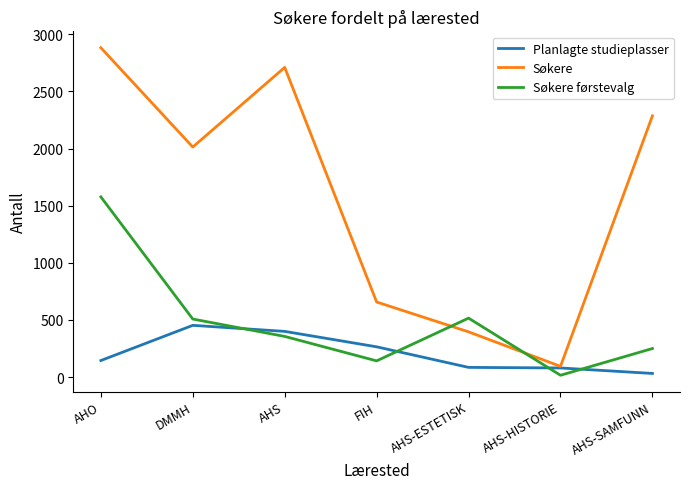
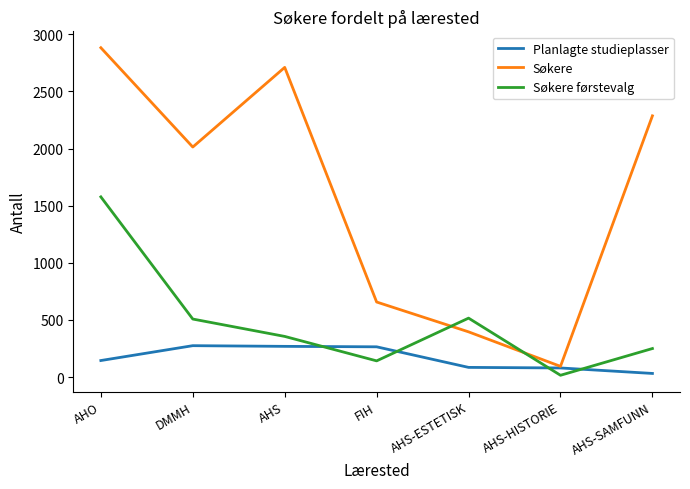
  {
    "Planlagte studieplasser": {
      "AHO": 150,
-     "DMMH": 450,
-     "AHS": 400,
+     "DMMH": 280,
+     "AHS": 270,
      "FIH": 270,
      "AHS-ESTETISK": 90,
      "AHS-SAMFUNN": 30
    },
    "Søkere": {
      "AHO": 2880,
      "DMMH": 2010,
      "AHS": 2710,
      "FIH": 660,
      "AHS-ESTETISK": 400,
      "AHS-SAMFUNN": 2290
    },
    "Søkere førstevalg": {
      "AHO": 1580,
      "DMMH": 510,
      "AHS": 360,
      "FIH": 140,
      "AHS-ESTETISK": 520,
      "AHS-HISTORIE": 20,
      "AHS-SAMFUNN": 250
    }
  }
